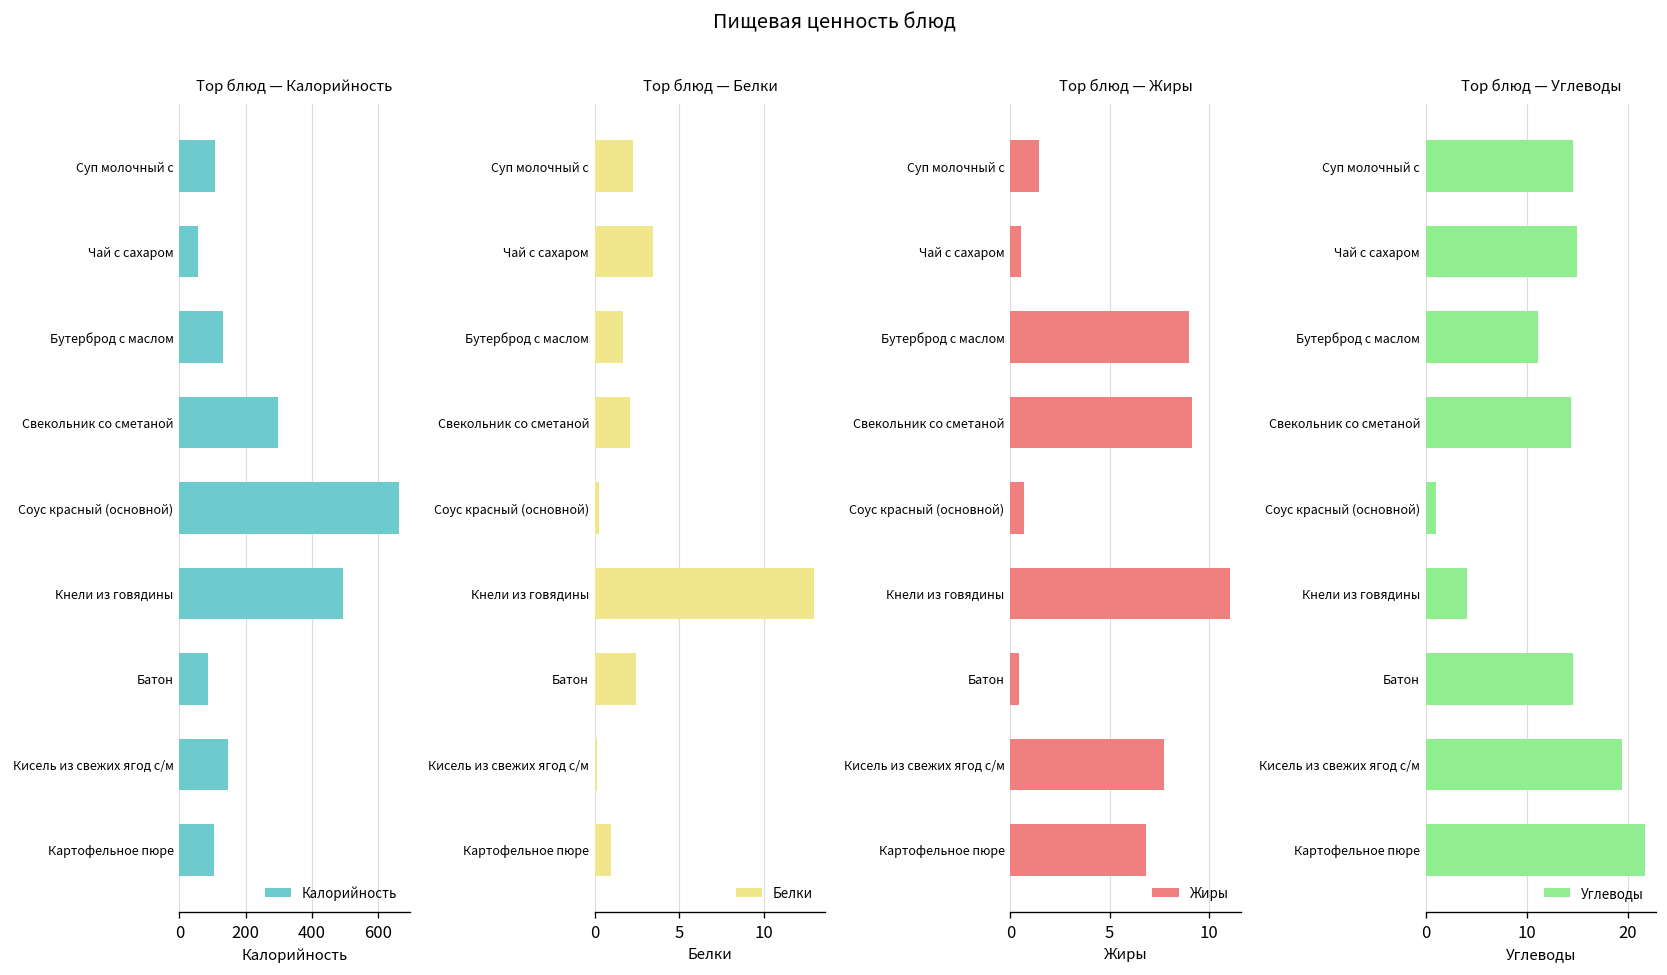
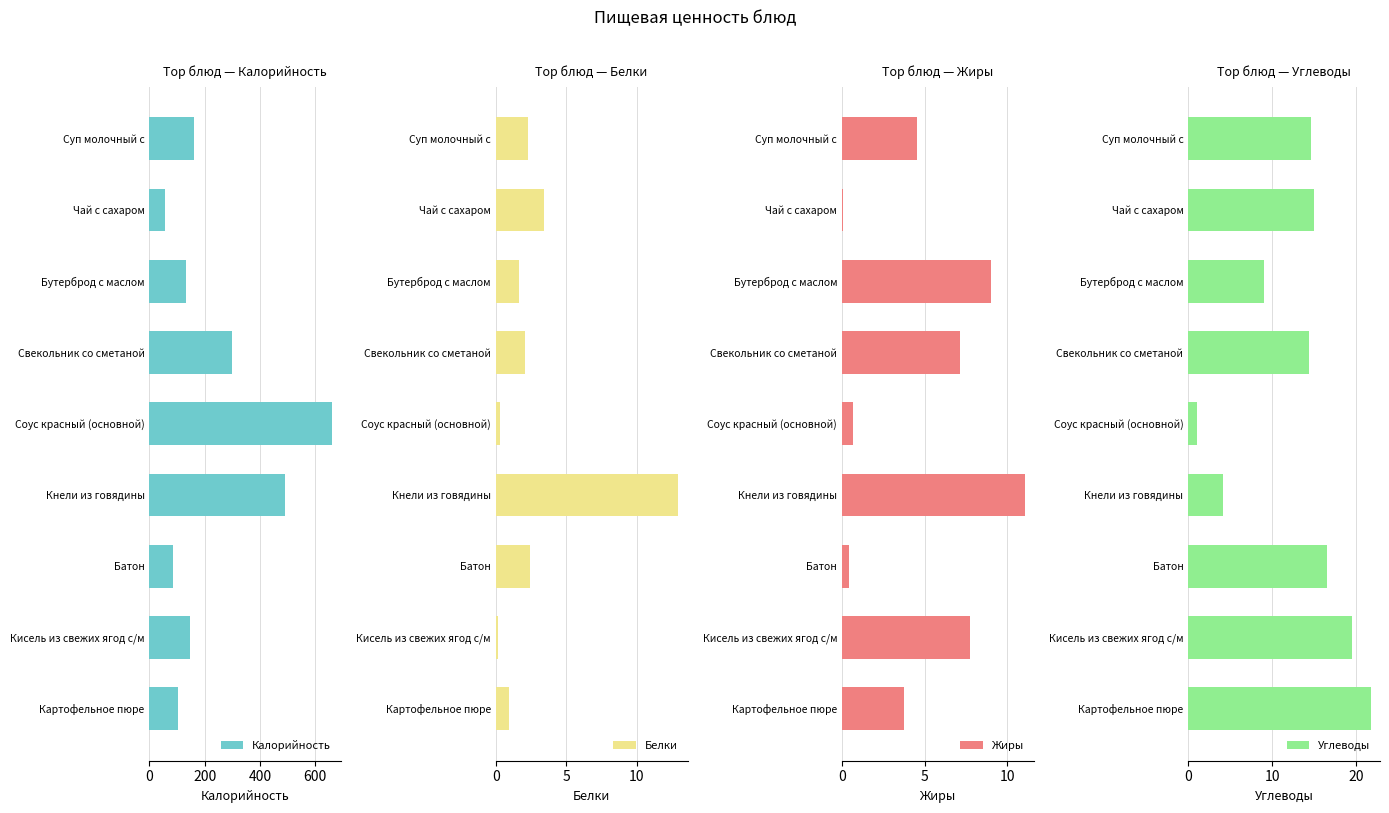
  {
    "Top блюд — Калорийность": {
-     "Суп молочный с": 110,
+     "Суп молочный с": 160,
      "Чай с сахаром": 60,
      "Бутерброд с маслом": 130,
      "Свекольник со сметаной": 300,
      "Соус красный (основной)": 660,
      "Кнели из говядины": 490,
      "Батон": 90,
      "Кисель из свежих ягод с/м": 150,
      "Картофельное пюре": 100
    },
    "Top блюд — Белки": {
      "Суп молочный с": 2.3,
      "Чай с сахаром": 3.5,
      "Бутерброд с маслом": 1.7,
      "Свекольник со сметаной": 2.1,
      "Соус красный (основной)": 0.3,
      "Кнели из говядины": 13.0,
      "Батон": 2.4,
      "Картофельное пюре": 0.9
    },
    "Top блюд — Жиры": {
-     "Суп молочный с": 1.4,
-     "Чай с сахаром": 0.5,
+     "Суп молочный с": 4.5,
+     "Чай с сахаром": 0.1,
      "Бутерброд с маслом": 9.0,
-     "Свекольник со сметаной": 9.1,
+     "Свекольник со сметаной": 7.2,
      "Соус красный (основной)": 0.7,
      "Кнели из говядины": 11.1,
      "Батон": 0.4,
      "Кисель из свежих ягод с/м": 7.8,
-     "Картофельное пюре": 6.8
+     "Картофельное пюре": 3.7
    },
    "Top блюд — Углеводы": {
      "Суп молочный с": 15,
      "Чай с сахаром": 15,
-     "Бутерброд с маслом": 11,
+     "Бутерброд с маслом": 9,
      "Свекольник со сметаной": 14,
      "Соус красный (основной)": 1,
      "Кнели из говядины": 4,
-     "Батон": 15,
+     "Батон": 17,
      "Кисель из свежих ягод с/м": 19,
      "Картофельное пюре": 22
    }
  }
